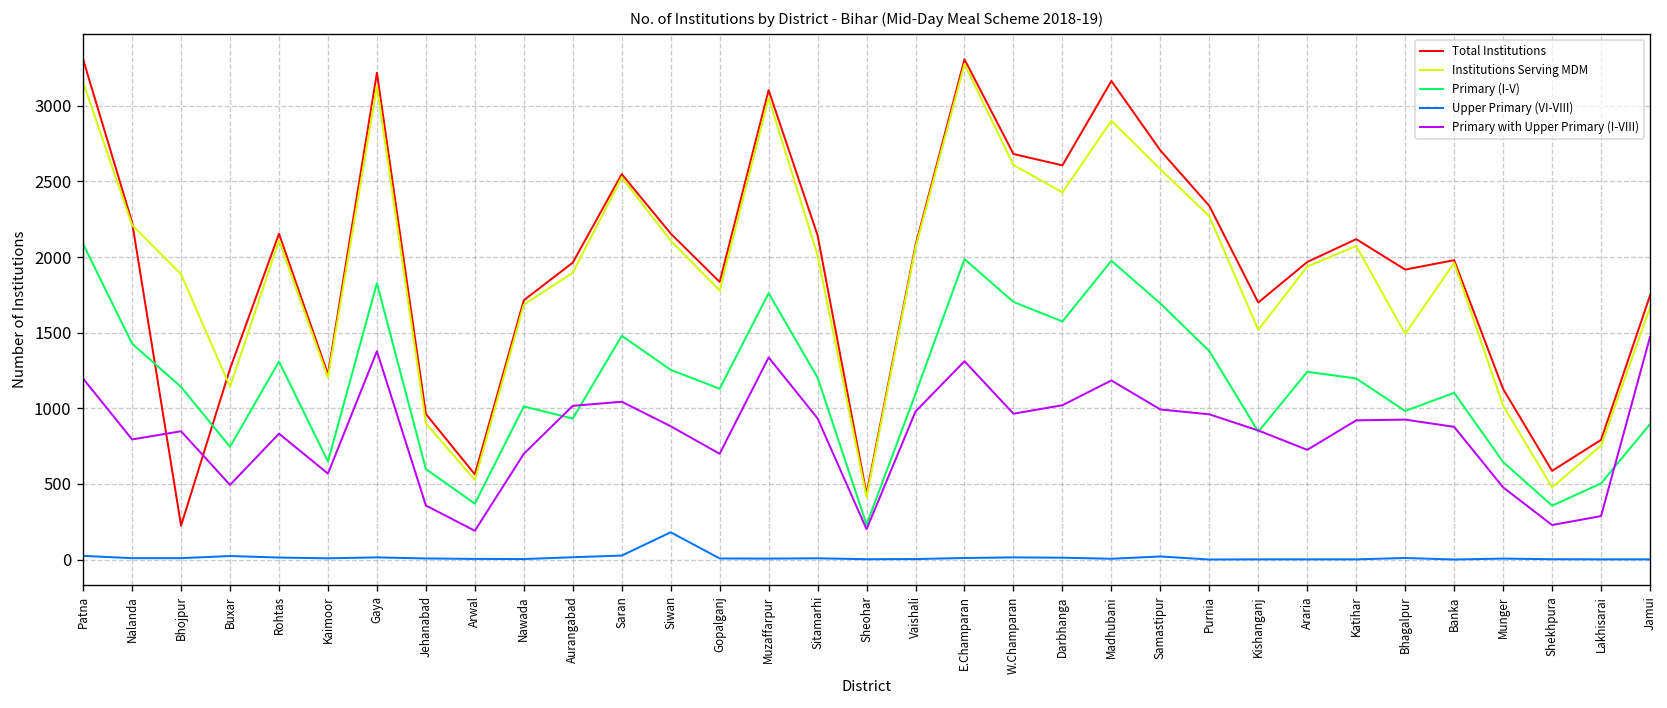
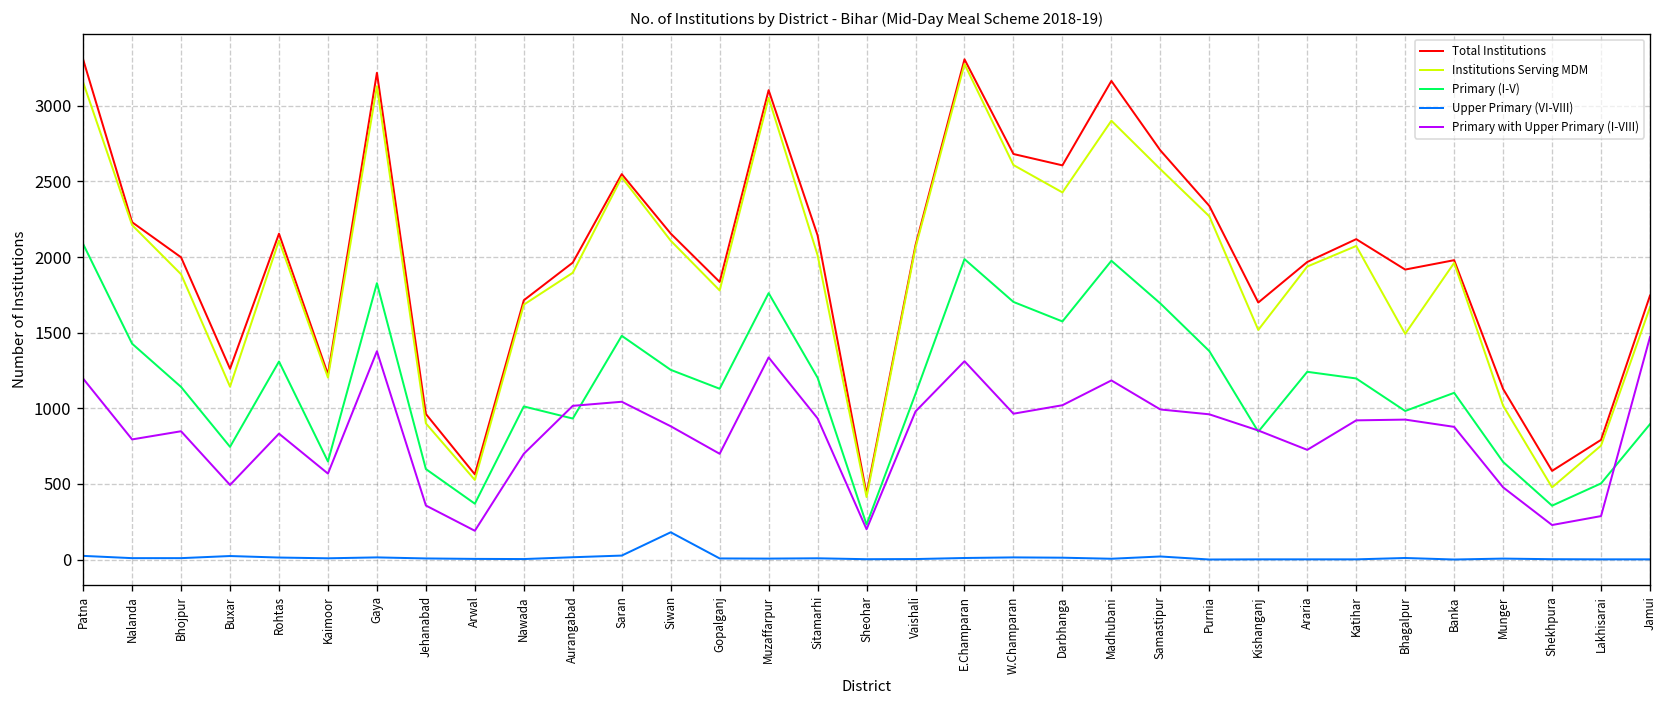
  {
    "Total Institutions": {
      "Patna": 3310,
-     "Bhojpur": 220,
+     "Bhojpur": 2000,
      "Buxar": 1260,
      "Rohtas": 2150,
      "Kaimoor": 1220,
      "Gaya": 3220,
      "Jehanabad": 960,
      "Arwal": 560,
      "Nawada": 1710,
      "Aurangabad": 1960,
      "Saran": 2550,
      "Siwan": 2160,
      "Gopalganj": 1840,
      "Muzaffarpur": 3100,
      "Sitamarhi": 2140,
      "E.Champaran": 3310,
      "W.Champaran": 2680,
      "Darbhanga": 2610,
      "Madhubani": 3160,
      "Samastipur": 2710,
      "Purnia": 2340,
      "Kishanganj": 1700,
      "Araria": 1970,
      "Katihar": 2120,
      "Bhagalpur": 1920,
      "Munger": 1130,
      "Shekhpura": 590,
      "Lakhisarai": 790,
      "Jamui": 1750
    },
    "Institutions Serving MDM": {
      "Patna": 3160,
      "Bhojpur": 1890,
      "Buxar": 1140,
      "Rohtas": 2110,
      "Kaimoor": 1200,
      "Gaya": 3130,
      "Jehanabad": 900,
      "Arwal": 530,
      "Nawada": 1690,
      "Aurangabad": 1900,
      "Saran": 2530,
      "Siwan": 2110,
      "Gopalganj": 1780,
      "Muzaffarpur": 3050,
      "Sitamarhi": 2010,
      "E.Champaran": 3280,
      "W.Champaran": 2610,
      "Darbhanga": 2430,
      "Madhubani": 2900,
      "Samastipur": 2580,
      "Purnia": 2270,
      "Kishanganj": 1520,
      "Araria": 1940,
      "Katihar": 2070,
      "Bhagalpur": 1490,
      "Munger": 1020,
      "Shekhpura": 480,
      "Lakhisarai": 750,
      "Jamui": 1670
    },
    "Primary (I-V)": {
      "Patna": 2090,
      "Nalanda": 1430,
      "Bhojpur": 1140,
      "Buxar": 750,
      "Rohtas": 1310,
      "Kaimoor": 650,
      "Gaya": 1830,
      "Jehanabad": 600,
      "Arwal": 370,
      "Nawada": 1010,
      "Aurangabad": 930,
      "Saran": 1480,
      "Siwan": 1250,
      "Gopalganj": 1130,
      "Muzaffarpur": 1760,
      "Sitamarhi": 1200,
      "Sheohar": 230,
      "Vaishali": 1100,
      "E.Champaran": 1990,
      "W.Champaran": 1700,
      "Darbhanga": 1570,
      "Madhubani": 1980,
      "Samastipur": 1690,
      "Purnia": 1380,
      "Araria": 1240,
      "Katihar": 1200,
      "Bhagalpur": 980,
      "Banka": 1100,
      "Munger": 650,
      "Shekhpura": 360,
      "Lakhisarai": 500,
      "Jamui": 900
    },
    "Upper Primary (VI-VIII)": {
      "Patna": 20,
      "Nalanda": 10,
      "Bhojpur": 10,
      "Buxar": 20,
      "Rohtas": 10,
      "Kaimoor": 10,
      "Gaya": 10,
      "Jehanabad": 10,
      "Arwal": 0,
      "Nawada": 0,
      "Aurangabad": 20,
      "Saran": 30,
      "Siwan": 180,
      "Gopalganj": 10,
      "Muzaffarpur": 10,
      "Sitamarhi": 10,
      "Sheohar": 0,
      "Vaishali": 0,
      "E.Champaran": 10,
      "W.Champaran": 10,
      "Darbhanga": 10,
      "Madhubani": 10,
      "Samastipur": 20,
      "Purnia": 0,
      "Kishanganj": 0,
      "Araria": 0,
      "Katihar": 0,
      "Bhagalpur": 10,
      "Banka": 0,
      "Munger": 10,
      "Shekhpura": 0,
      "Lakhisarai": 0,
      "Jamui": 0
    },
    "Primary with Upper Primary (I-VIII)": {
      "Patna": 1200,
      "Nalanda": 790,
      "Bhojpur": 850,
      "Buxar": 490,
      "Rohtas": 830,
      "Kaimoor": 570,
      "Gaya": 1380,
      "Jehanabad": 360,
      "Arwal": 190,
      "Nawada": 700,
      "Aurangabad": 1020,
      "Saran": 1040,
      "Siwan": 880,
      "Gopalganj": 700,
      "Muzaffarpur": 1340,
      "Sitamarhi": 930,
      "Sheohar": 200,
      "Vaishali": 980,
      "E.Champaran": 1310,
      "W.Champaran": 960,
      "Darbhanga": 1020,
      "Madhubani": 1180,
      "Samastipur": 990,
      "Purnia": 960,
      "Araria": 730,
      "Katihar": 920,
      "Bhagalpur": 930,
      "Banka": 880,
      "Munger": 480,
      "Shekhpura": 230,
      "Lakhisarai": 290,
      "Jamui": 1470
    }
  }
